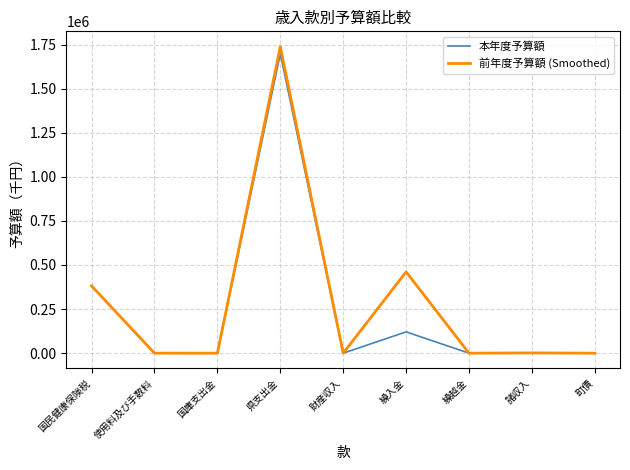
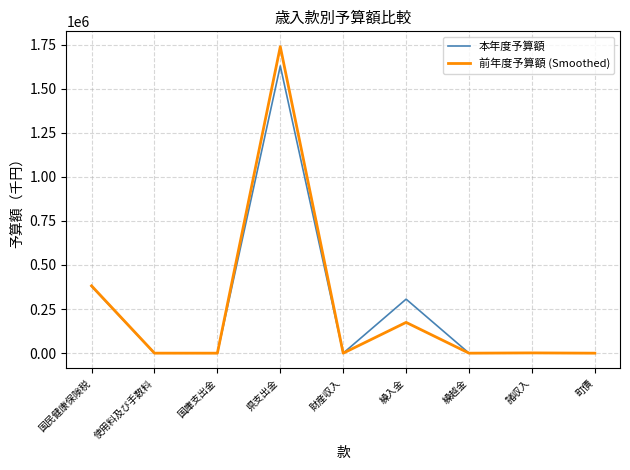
  {
    "本年度予算額": {
-     "県支出金": 1700000,
-     "繰入金": 120000
+     "県支出金": 1630000,
+     "繰入金": 310000
    },
    "前年度予算額 (Smoothed)": {
      "県支出金": 1740000,
-     "繰入金": 460000
+     "繰入金": 170000
    }
  }
